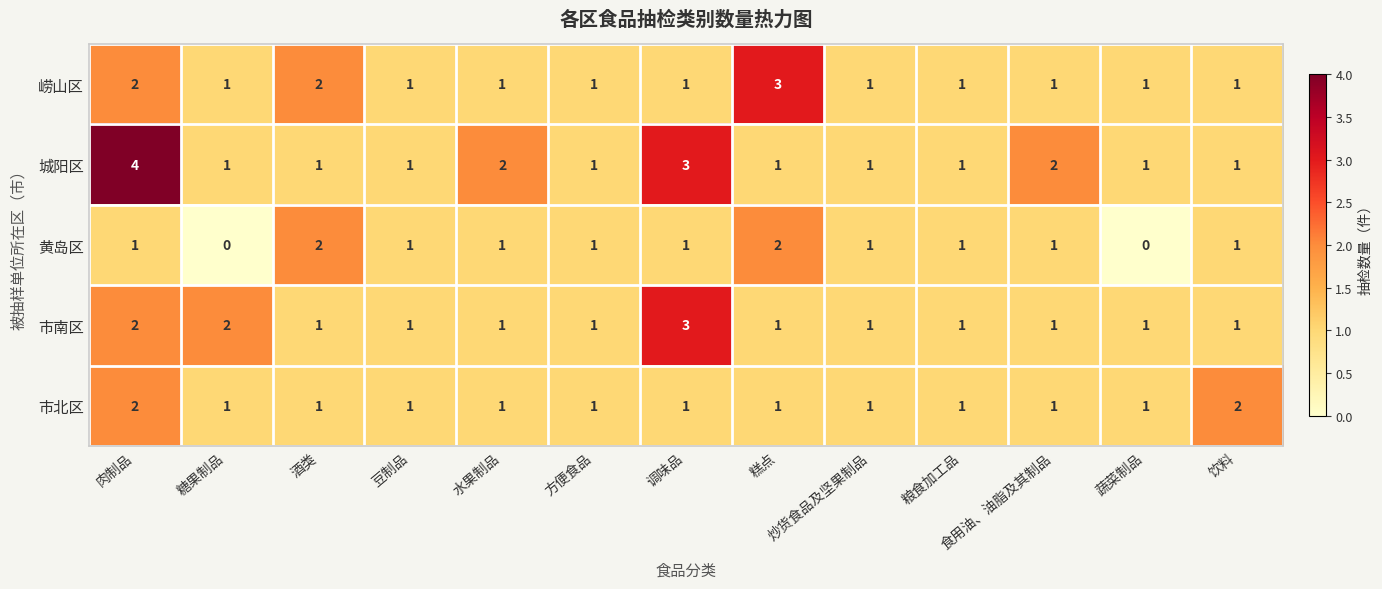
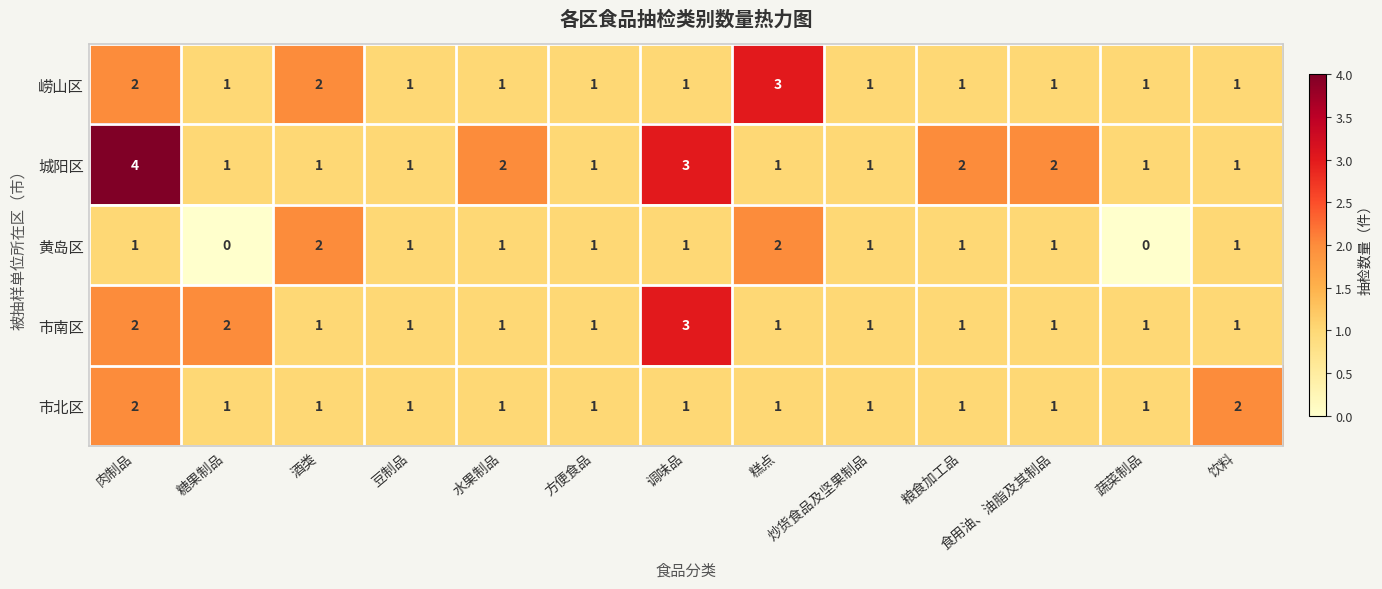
  {
    "崂山区": {
      "肉制品": 2,
      "糖果制品": 1,
      "酒类": 2,
      "豆制品": 1,
      "水果制品": 1,
      "方便食品": 1,
      "调味品": 1,
      "糕点": 3,
      "炒货食品及坚果制品": 1,
      "粮食加工品": 1,
      "食用油、油脂及其制品": 1,
      "蔬菜制品": 1,
      "饮料": 1
    },
    "城阳区": {
      "肉制品": 4,
      "糖果制品": 1,
      "酒类": 1,
      "豆制品": 1,
      "水果制品": 2,
      "方便食品": 1,
      "调味品": 3,
      "糕点": 1,
      "炒货食品及坚果制品": 1,
-     "粮食加工品": 1,
+     "粮食加工品": 2,
      "食用油、油脂及其制品": 2,
      "蔬菜制品": 1,
      "饮料": 1
    },
    "黄岛区": {
      "肉制品": 1,
      "糖果制品": 0,
      "酒类": 2,
      "豆制品": 1,
      "水果制品": 1,
      "方便食品": 1,
      "调味品": 1,
      "糕点": 2,
      "炒货食品及坚果制品": 1,
      "粮食加工品": 1,
      "食用油、油脂及其制品": 1,
      "蔬菜制品": 0,
      "饮料": 1
    },
    "市南区": {
      "肉制品": 2,
      "糖果制品": 2,
      "酒类": 1,
      "豆制品": 1,
      "水果制品": 1,
      "方便食品": 1,
      "调味品": 3,
      "糕点": 1,
      "炒货食品及坚果制品": 1,
      "粮食加工品": 1,
      "食用油、油脂及其制品": 1,
      "蔬菜制品": 1,
      "饮料": 1
    },
    "市北区": {
      "肉制品": 2,
      "糖果制品": 1,
      "酒类": 1,
      "豆制品": 1,
      "水果制品": 1,
      "方便食品": 1,
      "调味品": 1,
      "糕点": 1,
      "炒货食品及坚果制品": 1,
      "粮食加工品": 1,
      "食用油、油脂及其制品": 1,
      "蔬菜制品": 1,
      "饮料": 2
    }
  }
